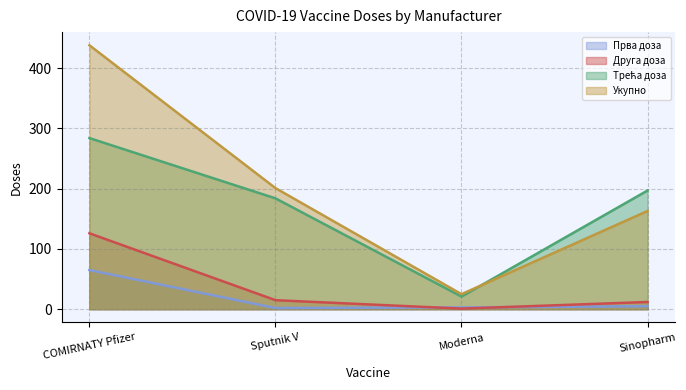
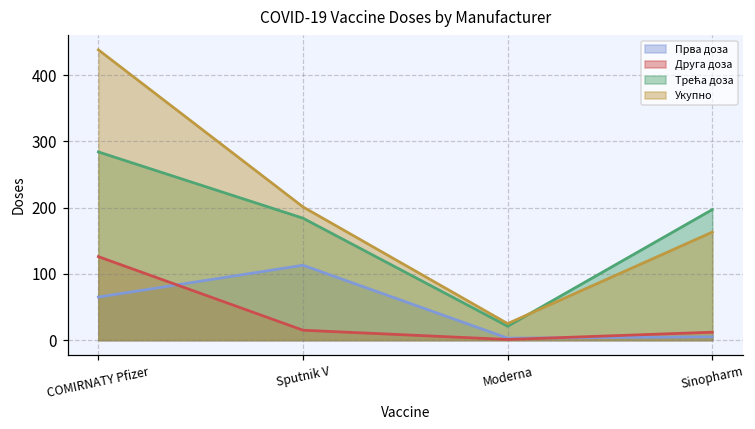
  {
    "Прва доза": {
      "COMIRNATY Pfizer": 70,
-     "Sputnik V": 0,
+     "Sputnik V": 110,
      "Sinopharm": 10
    },
    "Трећа доза": {
      "COMIRNATY Pfizer": 280,
      "Sputnik V": 180,
      "Sinopharm": 200
    }
  }
